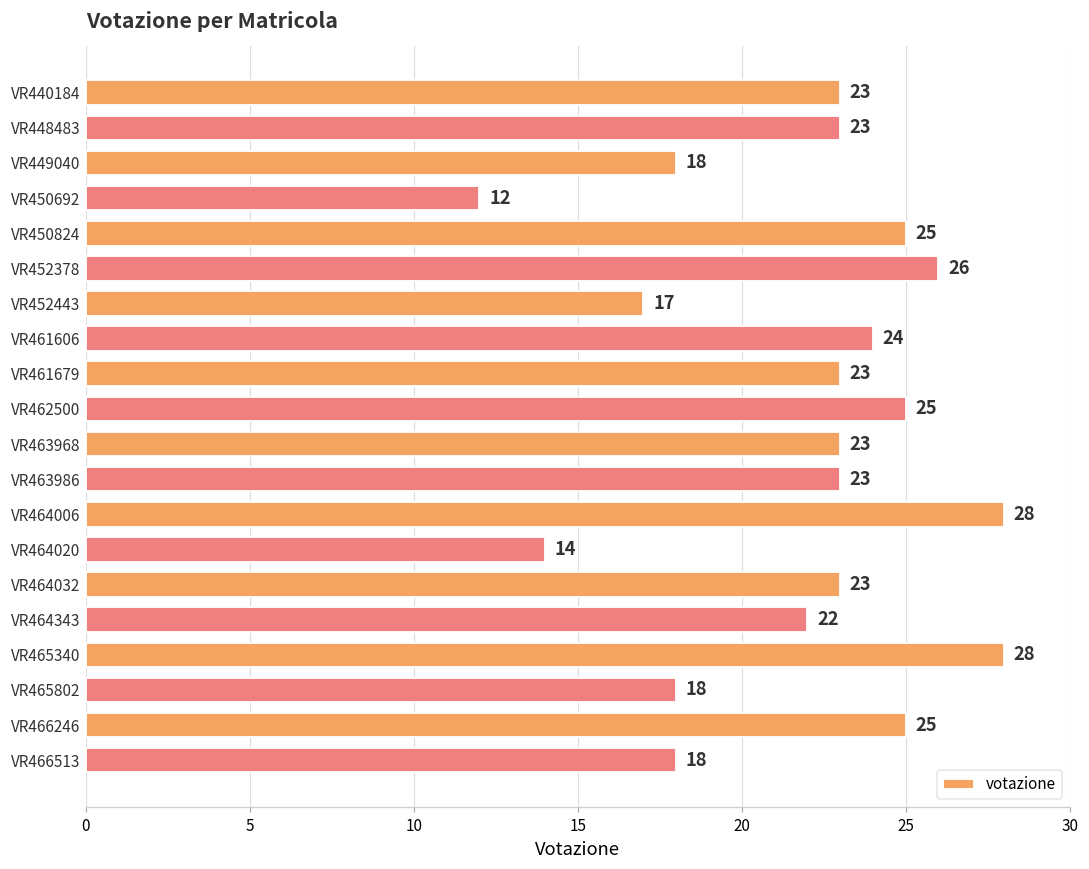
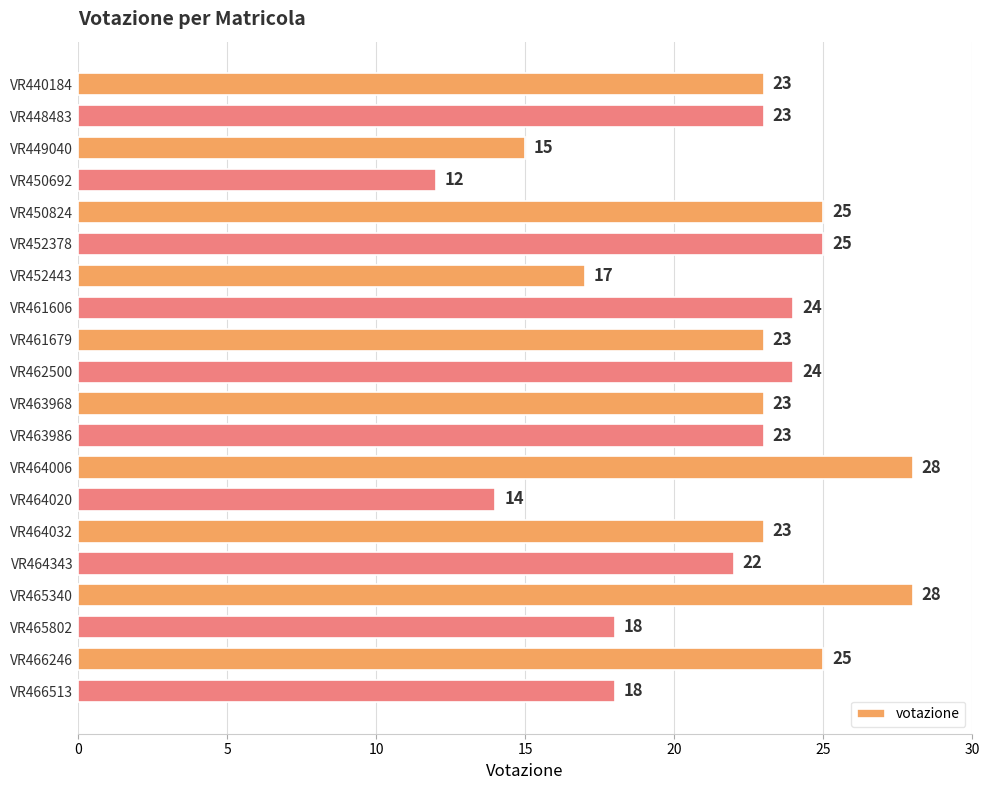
  {
    "VR440184": 23,
    "VR448483": 23,
-   "VR449040": 18,
+   "VR449040": 15,
    "VR450692": 12,
    "VR450824": 25,
-   "VR452378": 26,
+   "VR452378": 25,
    "VR452443": 17,
    "VR461606": 24,
    "VR461679": 23,
-   "VR462500": 25,
+   "VR462500": 24,
    "VR463968": 23,
    "VR463986": 23,
    "VR464006": 28,
    "VR464020": 14,
    "VR464032": 23,
    "VR464343": 22,
    "VR465340": 28,
    "VR465802": 18,
    "VR466246": 25,
    "VR466513": 18
  }
